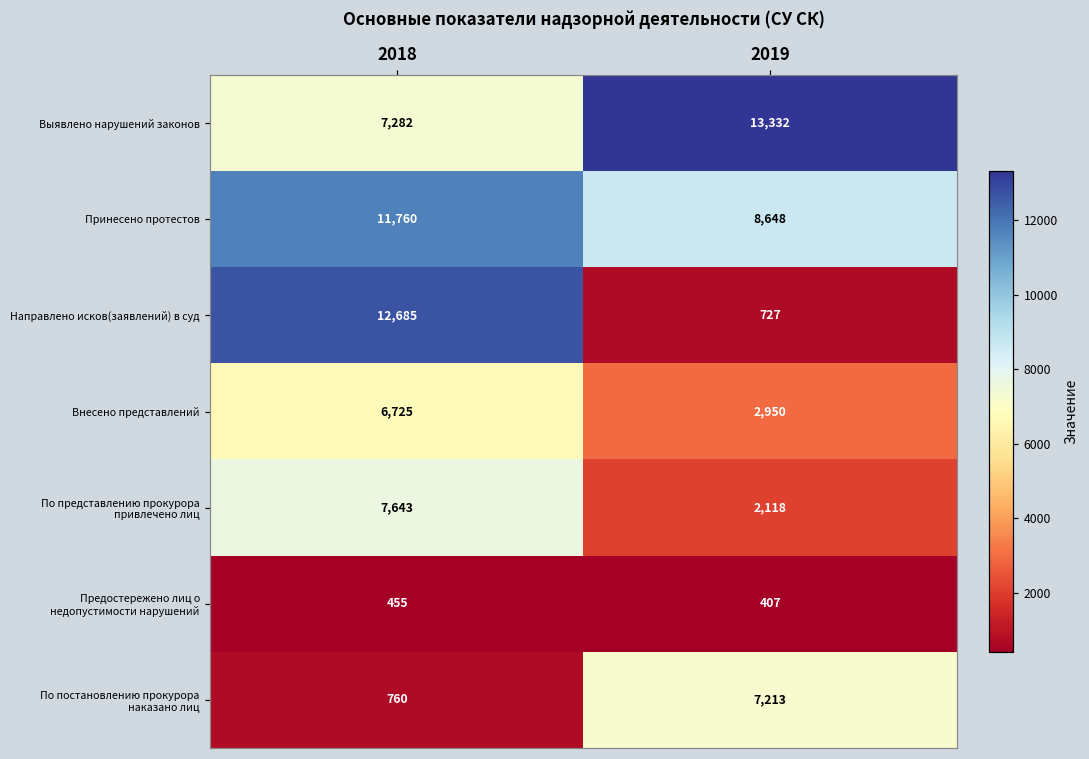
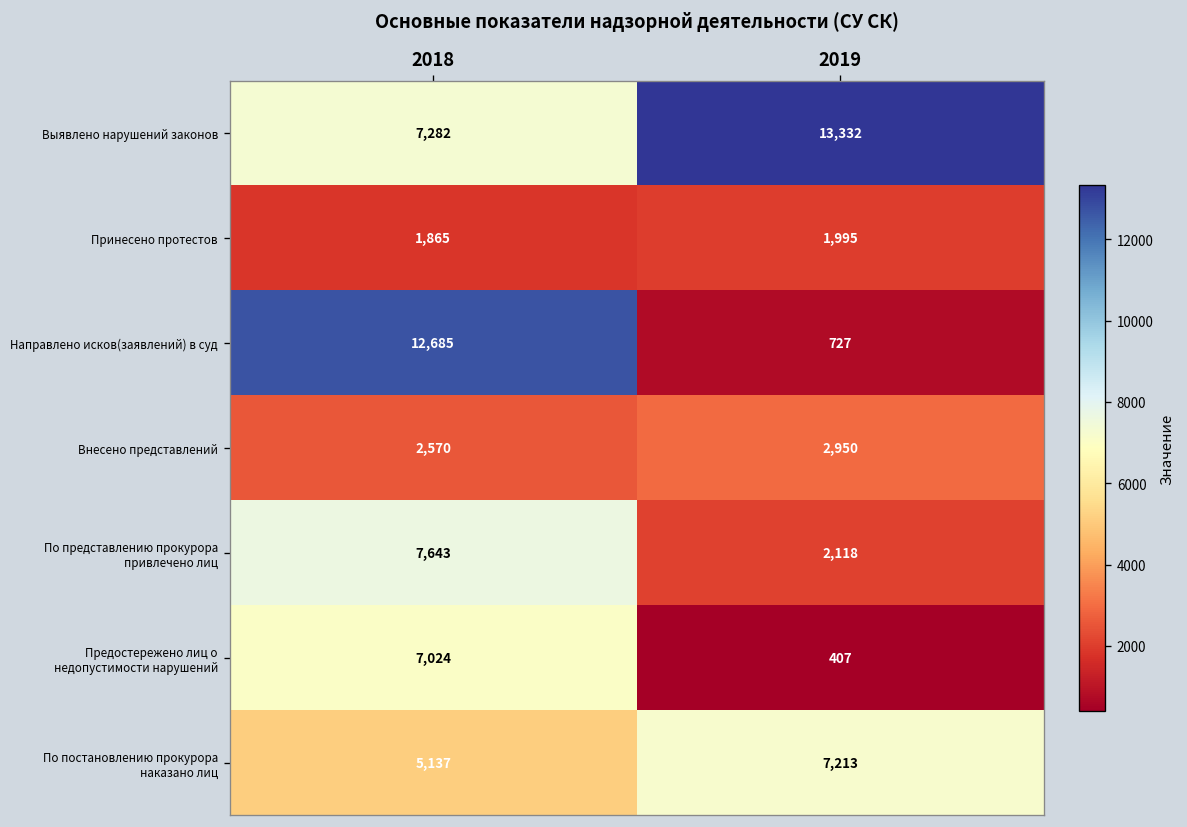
  {
    "Выявлено нарушений законов": {
      "2018": "7,282",
      "2019": "13,332"
    },
    "Принесено протестов": {
-     "2018": "11,760",
-     "2019": "8,648"
+     "2018": "1,865",
+     "2019": "1,995"
    },
    "Направлено исков(заявлений) в суд": {
      "2018": "12,685",
      "2019": "727"
    },
    "Внесено представлений": {
-     "2018": "6,725",
+     "2018": "2,570",
      "2019": "2,950"
    },
    "По представлению прокурора привлечено лиц": {
      "2018": "7,643",
      "2019": "2,118"
    },
    "Предостережено лиц о недопустимости нарушений": {
-     "2018": "455",
+     "2018": "7,024",
      "2019": "407"
    },
    "По постановлению прокурора наказано лиц": {
-     "2018": "760",
+     "2018": "5,137",
      "2019": "7,213"
    }
  }
